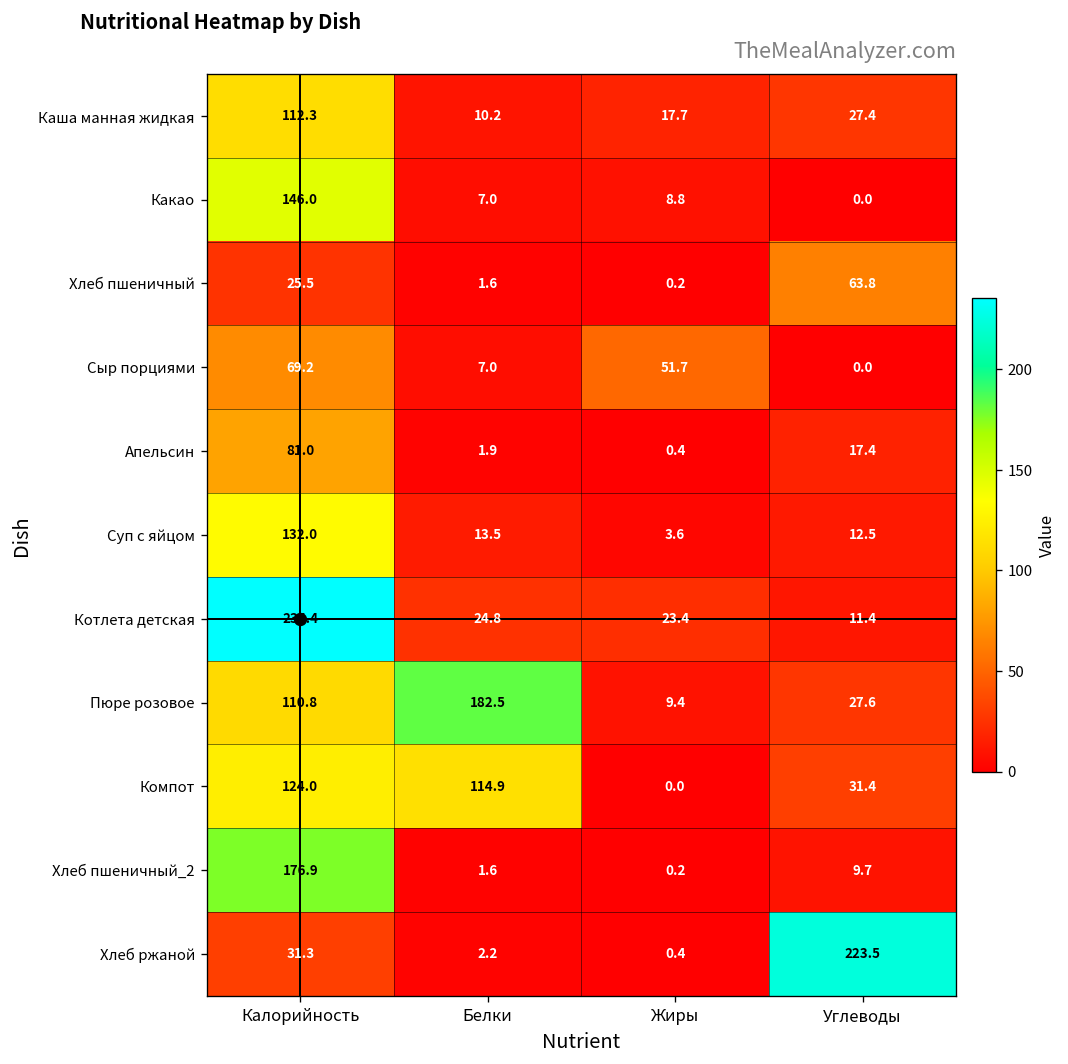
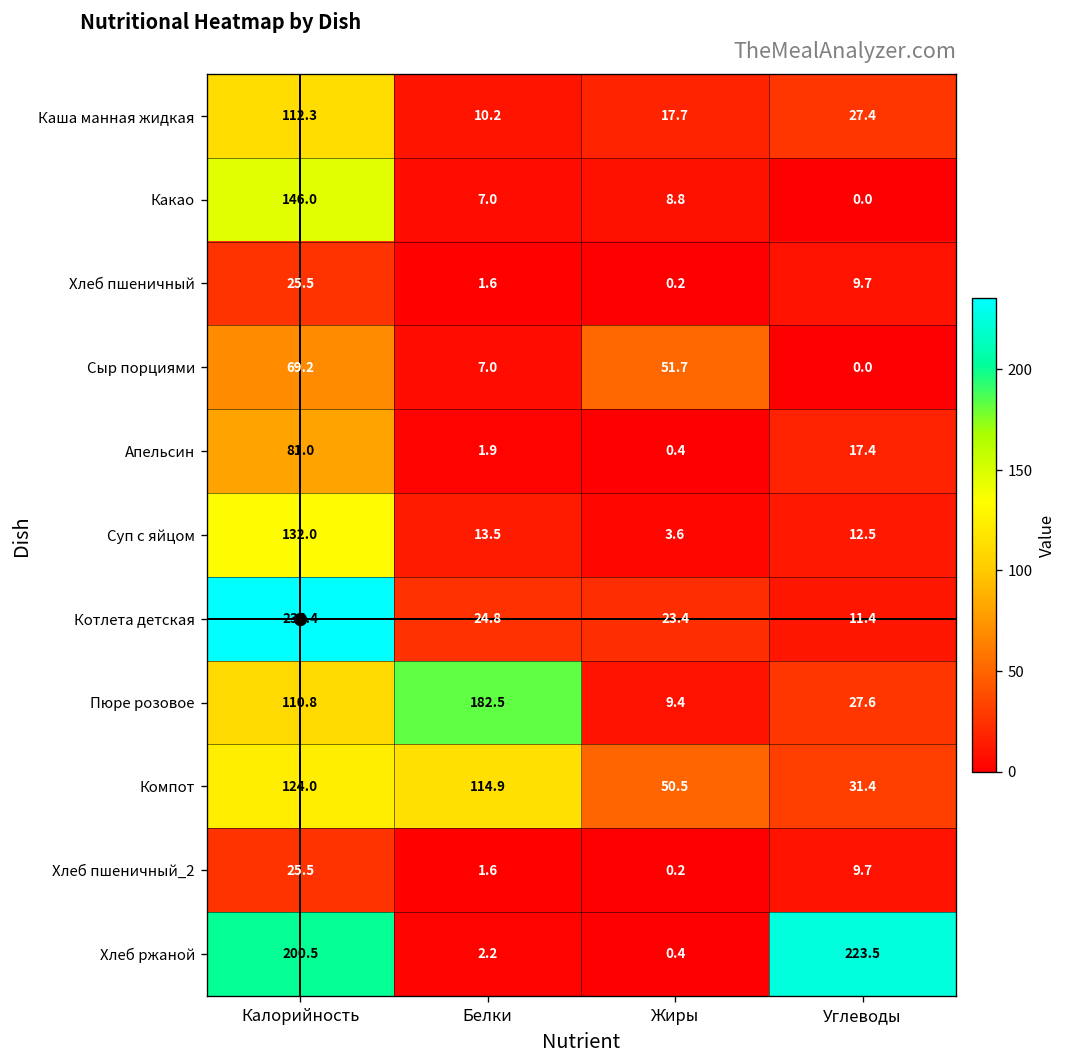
  {
    "Каша манная жидкая": {
      "Калорийность": 112.3,
      "Белки": 10.2,
      "Жиры": 17.7,
      "Углеводы": 27.4
    },
    "Какао": {
      "Калорийность": 146.0,
      "Белки": 7.0,
      "Жиры": 8.8,
      "Углеводы": 0.0
    },
    "Хлеб пшеничный": {
      "Калорийность": 25.5,
      "Белки": 1.6,
      "Жиры": 0.2,
-     "Углеводы": 63.8
+     "Углеводы": 9.7
    },
    "Сыр порциями": {
      "Калорийность": 69.2,
      "Белки": 7.0,
      "Жиры": 51.7,
      "Углеводы": 0.0
    },
    "Апельсин": {
      "Калорийность": 81.0,
      "Белки": 1.9,
      "Жиры": 0.4,
      "Углеводы": 17.4
    },
    "Суп с яйцом": {
      "Калорийность": 132.0,
      "Белки": 13.5,
      "Жиры": 3.6,
      "Углеводы": 12.5
    },
    "Котлета детская": {
      "Белки": 24.8,
      "Жиры": 23.4,
      "Углеводы": 11.4
    },
    "Пюре розовое": {
      "Калорийность": 110.8,
      "Белки": 182.5,
      "Жиры": 9.4,
      "Углеводы": 27.6
    },
    "Компот": {
      "Калорийность": 124.0,
      "Белки": 114.9,
-     "Жиры": 0.0,
+     "Жиры": 50.5,
      "Углеводы": 31.4
    },
    "Хлеб пшеничный_2": {
-     "Калорийность": 176.9,
+     "Калорийность": 25.5,
      "Белки": 1.6,
      "Жиры": 0.2,
      "Углеводы": 9.7
    },
    "Хлеб ржаной": {
-     "Калорийность": 31.3,
+     "Калорийность": 200.5,
      "Белки": 2.2,
      "Жиры": 0.4,
      "Углеводы": 223.5
    }
  }
